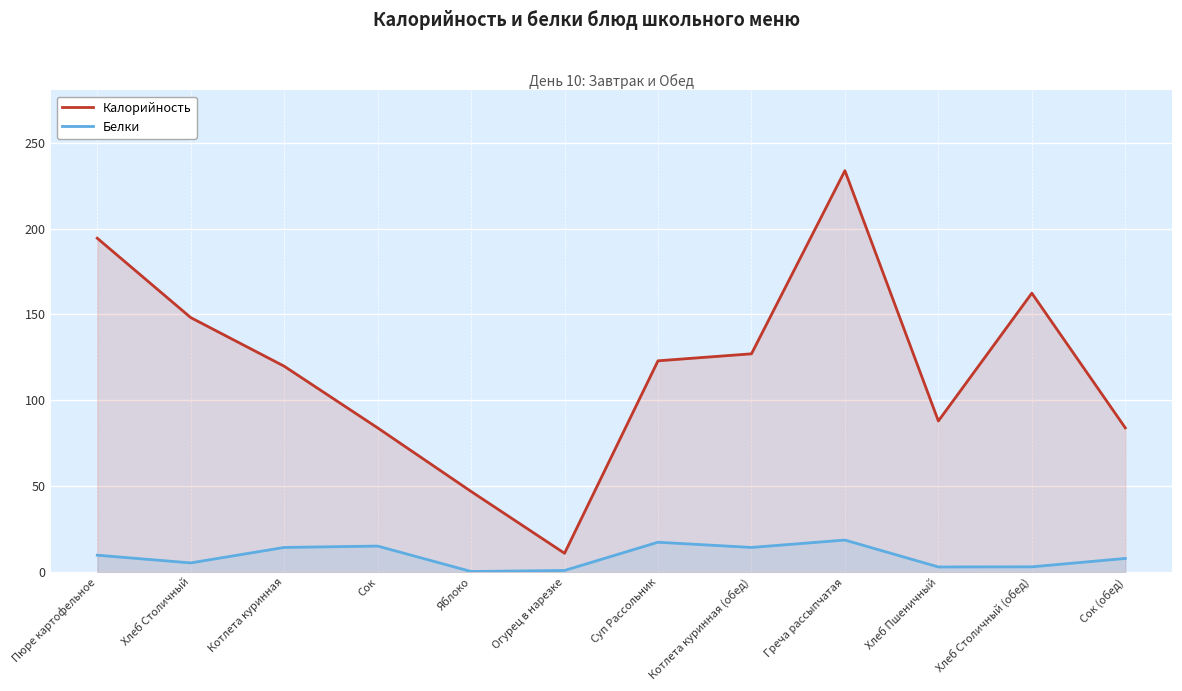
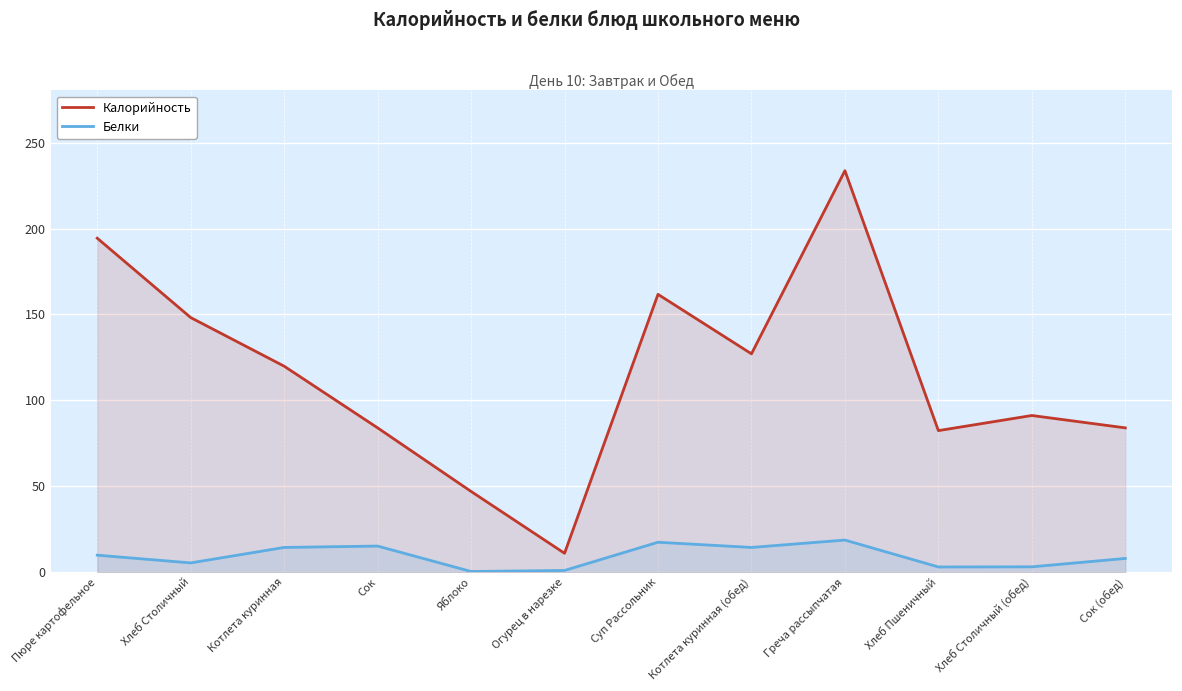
  {
    "Калорийность": {
      "Пюре картофельное": 194,
      "Хлеб Столичный": 148,
      "Котлета куринная": 120,
      "Сок": 84,
      "Яблоко": 47,
      "Огурец в нарезке": 11,
-     "Суп Рассольник": 123,
+     "Суп Рассольник": 162,
      "Котлета куринная (обед)": 127,
      "Греча рассыпчатая": 234,
-     "Хлеб Пшеничный": 88,
-     "Хлеб Столичный (обед)": 162,
+     "Хлеб Пшеничный": 82,
+     "Хлеб Столичный (обед)": 91,
      "Сок (обед)": 84
    },
    "Белки": {
      "Пюре картофельное": 10,
      "Хлеб Столичный": 5,
      "Котлета куринная": 14,
      "Сок": 15,
      "Яблоко": 0,
      "Огурец в нарезке": 1,
      "Суп Рассольник": 17,
      "Котлета куринная (обед)": 14,
      "Греча рассыпчатая": 19,
      "Хлеб Пшеничный": 3,
      "Хлеб Столичный (обед)": 3,
      "Сок (обед)": 8
    }
  }
